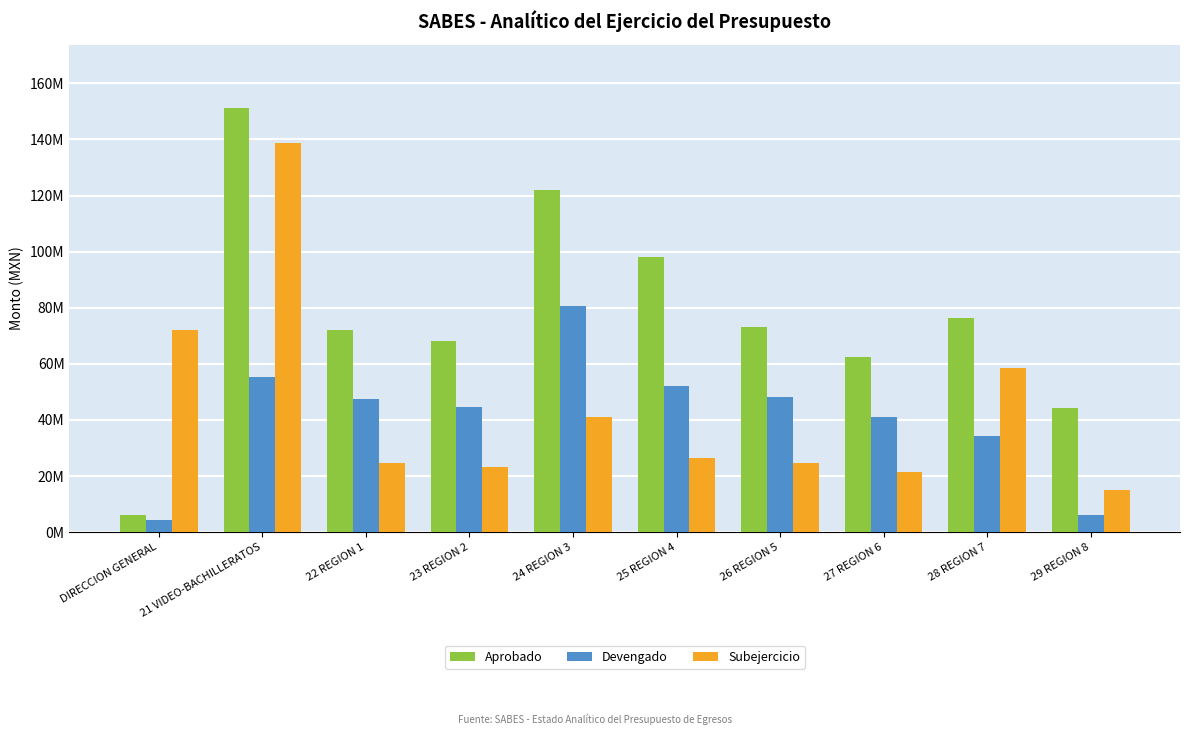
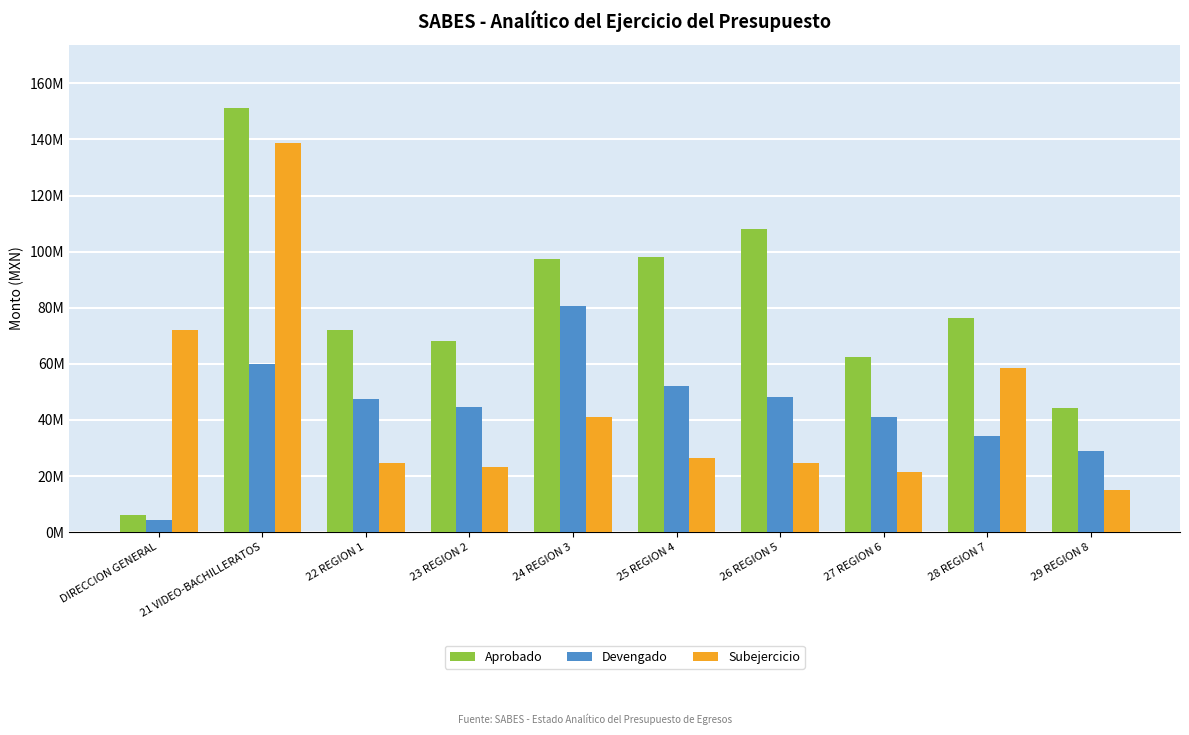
  {
    "Aprobado": {
      "DIRECCION GENERAL": 6000000,
      "21 VIDEO-BACHILLERATOS": 151000000,
      "22 REGION 1": 72000000,
      "23 REGION 2": 68000000,
-     "24 REGION 3": 122000000,
+     "24 REGION 3": 97000000,
      "25 REGION 4": 98000000,
-     "26 REGION 5": 73000000,
+     "26 REGION 5": 108000000,
      "27 REGION 6": 63000000,
      "28 REGION 7": 76000000,
      "29 REGION 8": 44000000
    },
    "Devengado": {
      "DIRECCION GENERAL": 4000000,
-     "21 VIDEO-BACHILLERATOS": 55000000,
+     "21 VIDEO-BACHILLERATOS": 60000000,
      "22 REGION 1": 47000000,
      "23 REGION 2": 45000000,
      "24 REGION 3": 81000000,
      "25 REGION 4": 52000000,
      "26 REGION 5": 48000000,
      "27 REGION 6": 41000000,
      "28 REGION 7": 34000000,
-     "29 REGION 8": 6000000
+     "29 REGION 8": 29000000
    },
    "Subejercicio": {
      "DIRECCION GENERAL": 72000000,
      "21 VIDEO-BACHILLERATOS": 139000000,
      "22 REGION 1": 25000000,
      "23 REGION 2": 23000000,
      "24 REGION 3": 41000000,
      "25 REGION 4": 27000000,
      "26 REGION 5": 25000000,
      "27 REGION 6": 21000000,
      "28 REGION 7": 59000000,
      "29 REGION 8": 15000000
    }
  }
